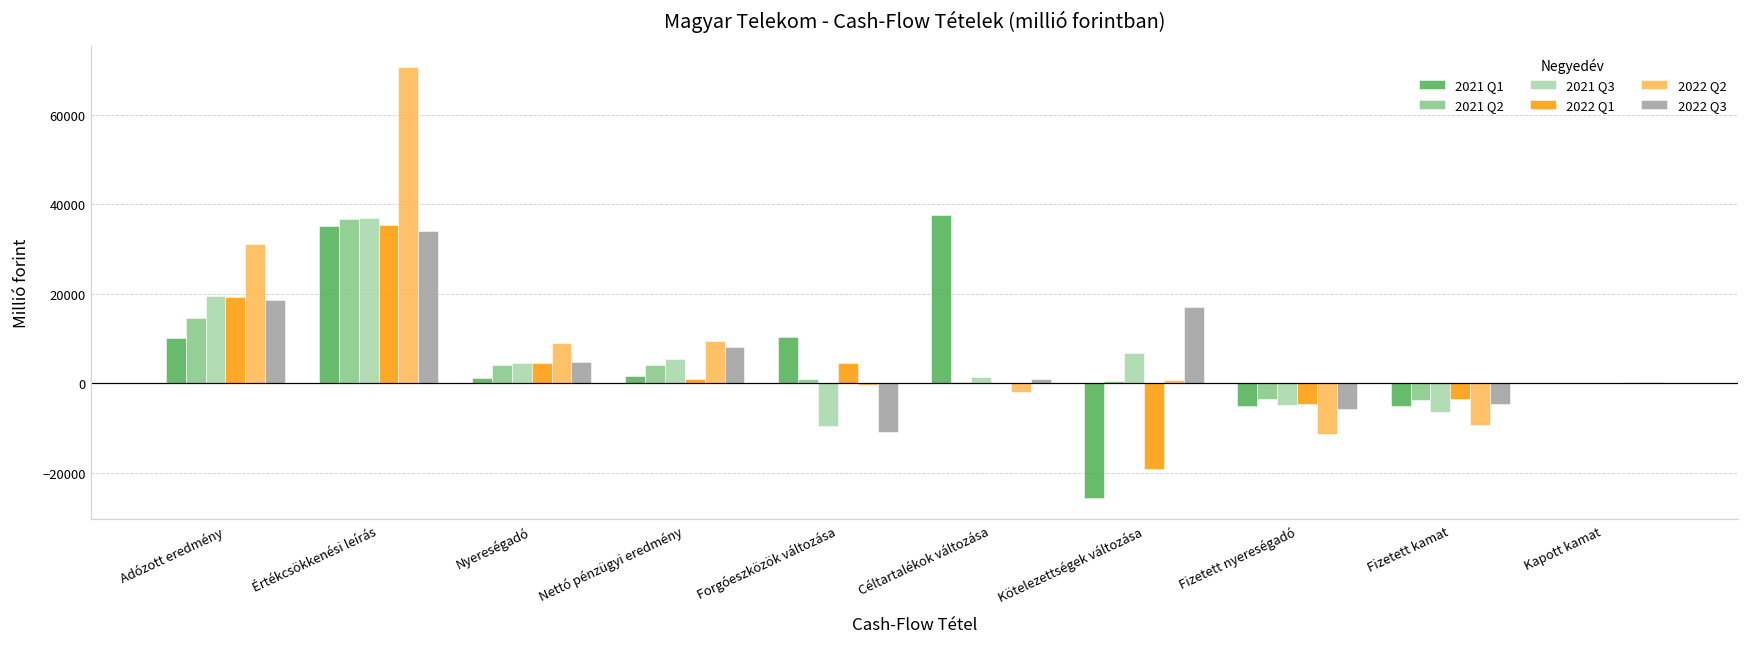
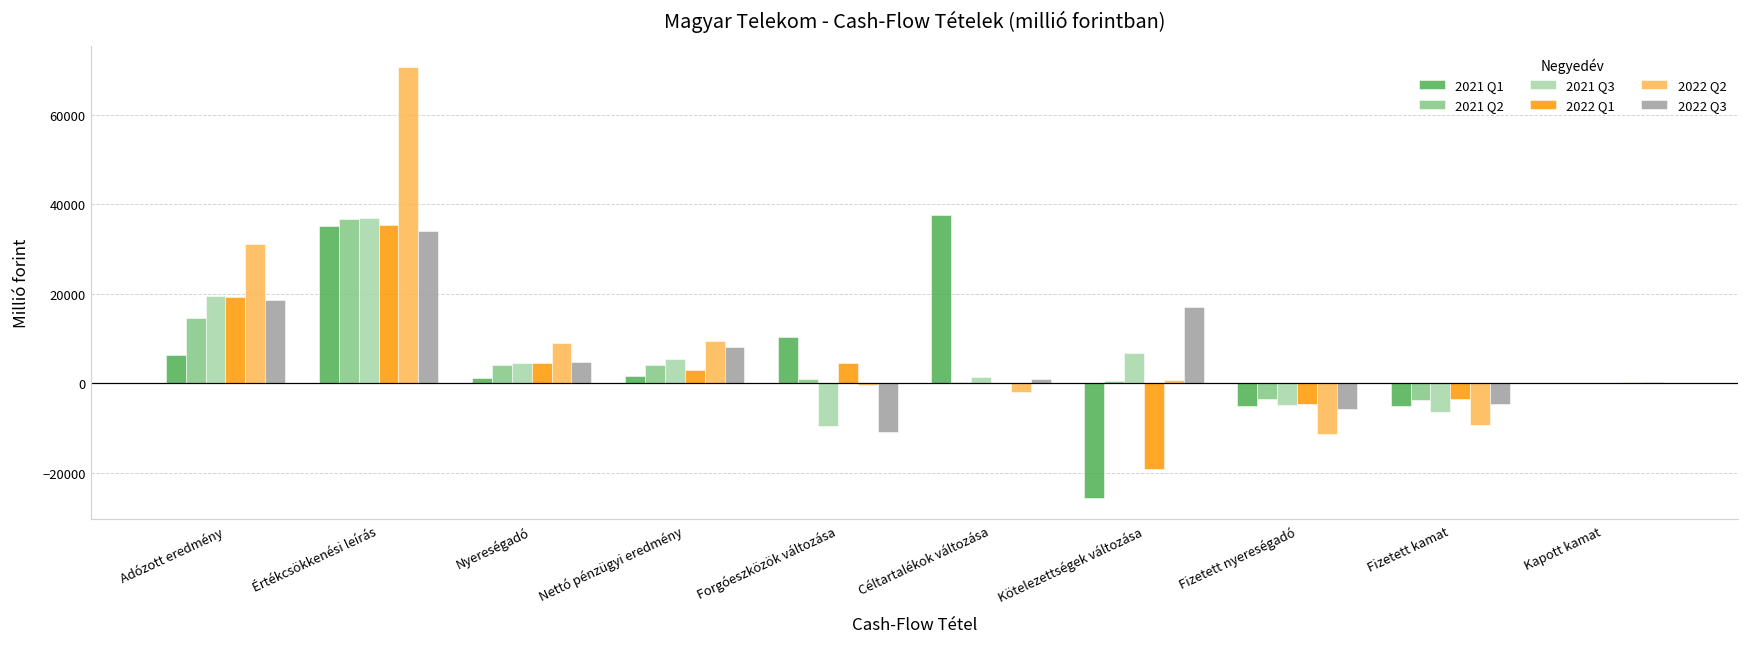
  {
    "2021 Q1": {
-     "Adózott eredmény": 10000,
+     "Adózott eredmény": 6000,
      "Értékcsökkenési leírás": 35000,
      "Nyereségadó": 1000,
      "Nettó pénzügyi eredmény": 2000,
      "Forgóeszközök változása": 10000,
      "Céltartalékok változása": 38000,
      "Kötelezettségek változása": -26000,
      "Fizetett nyereségadó": -5000,
      "Fizetett kamat": -5000
    },
    "2022 Q1": {
      "Adózott eredmény": 19000,
      "Értékcsökkenési leírás": 35000,
      "Nyereségadó": 4000,
-     "Nettó pénzügyi eredmény": 1000,
+     "Nettó pénzügyi eredmény": 3000,
      "Forgóeszközök változása": 4000,
      "Kötelezettségek változása": -19000,
      "Fizetett nyereségadó": -5000,
      "Fizetett kamat": -4000
    },
    "2022 Q2": {
      "Adózott eredmény": 31000,
      "Értékcsökkenési leírás": 71000,
      "Nyereségadó": 9000,
      "Nettó pénzügyi eredmény": 9000,
      "Céltartalékok változása": -2000,
      "Kötelezettségek változása": 1000,
      "Fizetett nyereségadó": -11000,
      "Fizetett kamat": -9000
    }
  }
